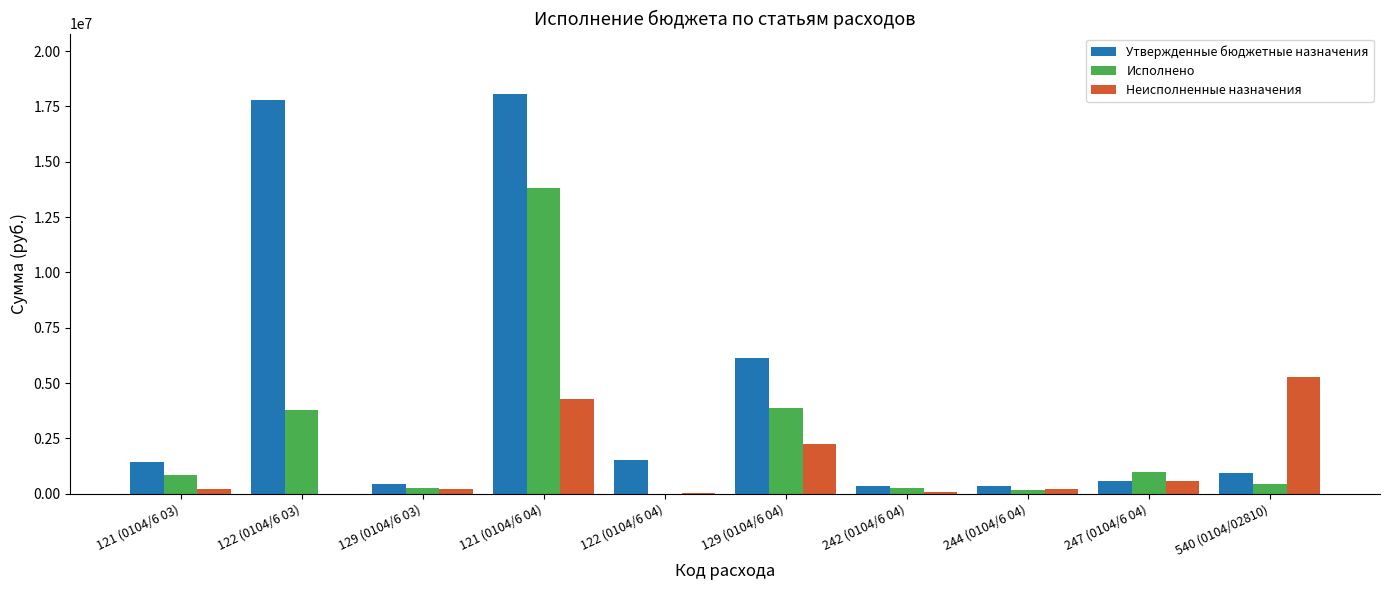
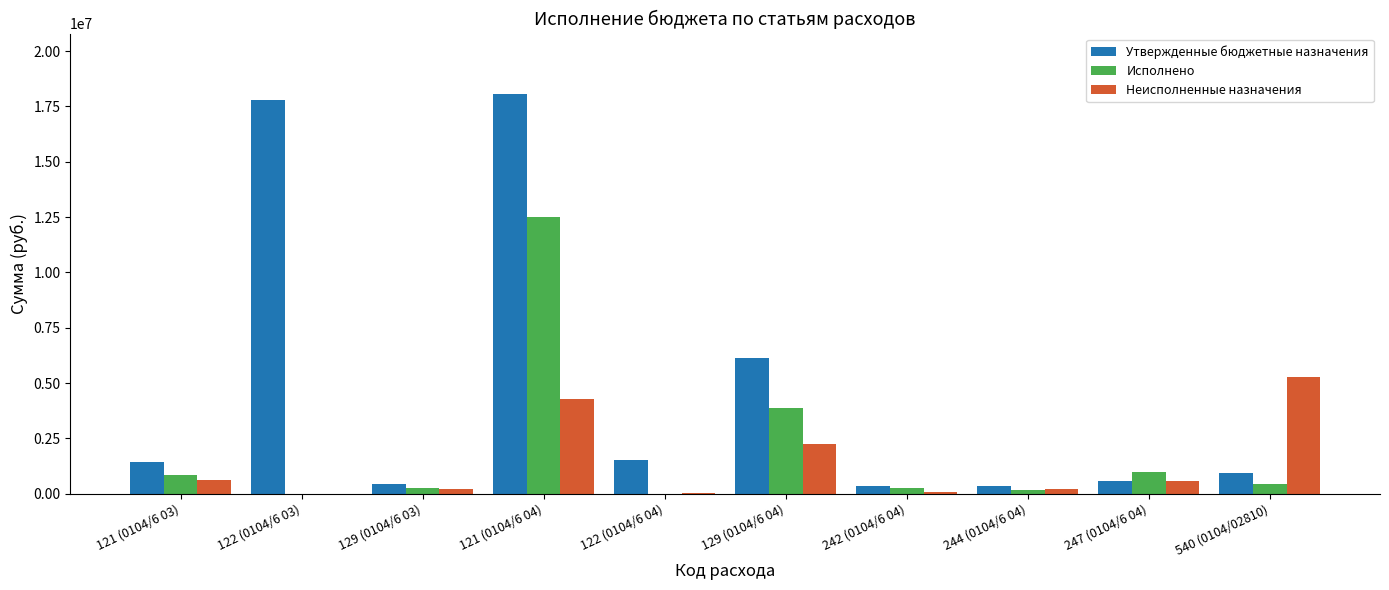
  {
    "Утвержденные бюджетные назначения": {
      "121 (0104/6 03)": 1500000,
      "122 (0104/6 03)": 17800000,
      "129 (0104/6 03)": 400000,
      "121 (0104/6 04)": 18100000,
      "122 (0104/6 04)": 1500000,
      "129 (0104/6 04)": 6100000,
      "242 (0104/6 04)": 300000,
      "244 (0104/6 04)": 400000,
      "247 (0104/6 04)": 500000,
      "540 (0104/02810)": 900000
    },
    "Исполнено": {
      "121 (0104/6 03)": 900000,
-     "122 (0104/6 03)": 3800000,
+     "122 (0104/6 03)": 0,
      "129 (0104/6 03)": 200000,
-     "121 (0104/6 04)": 13800000,
+     "121 (0104/6 04)": 12500000,
      "122 (0104/6 04)": 0,
      "129 (0104/6 04)": 3900000,
      "242 (0104/6 04)": 300000,
      "244 (0104/6 04)": 200000,
      "247 (0104/6 04)": 1000000,
      "540 (0104/02810)": 500000
    },
    "Неисполненные назначения": {
-     "121 (0104/6 03)": 200000,
+     "121 (0104/6 03)": 600000,
      "129 (0104/6 03)": 200000,
      "121 (0104/6 04)": 4300000,
      "129 (0104/6 04)": 2200000,
      "244 (0104/6 04)": 200000,
      "247 (0104/6 04)": 600000,
      "540 (0104/02810)": 5300000
    }
  }
